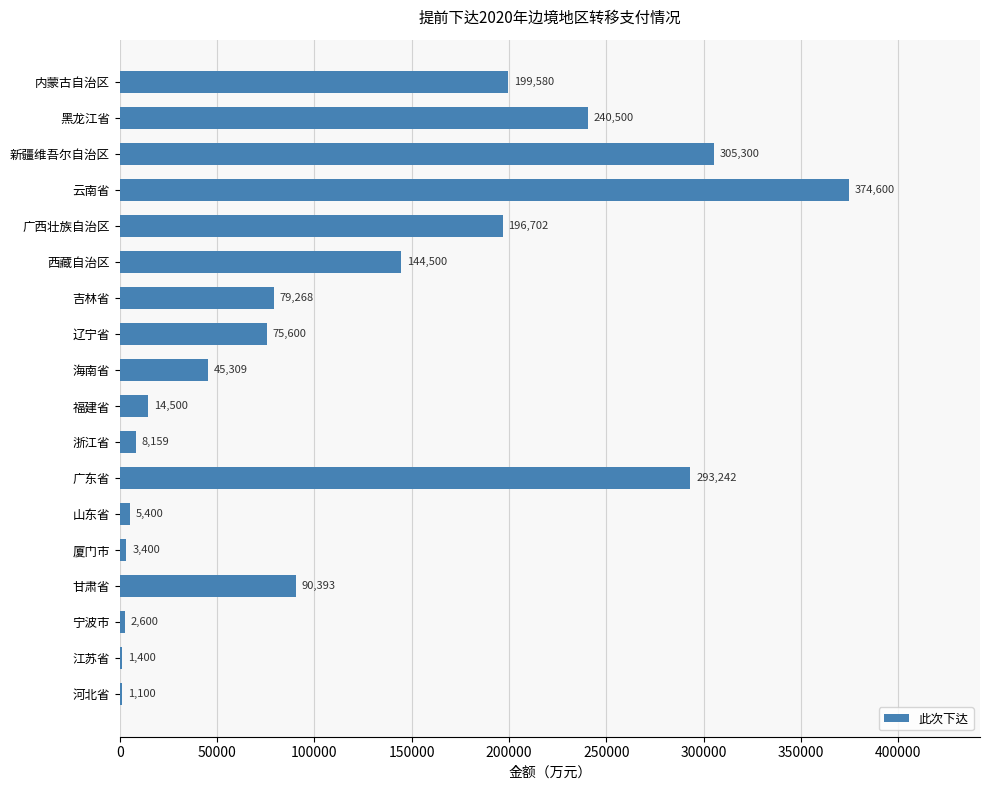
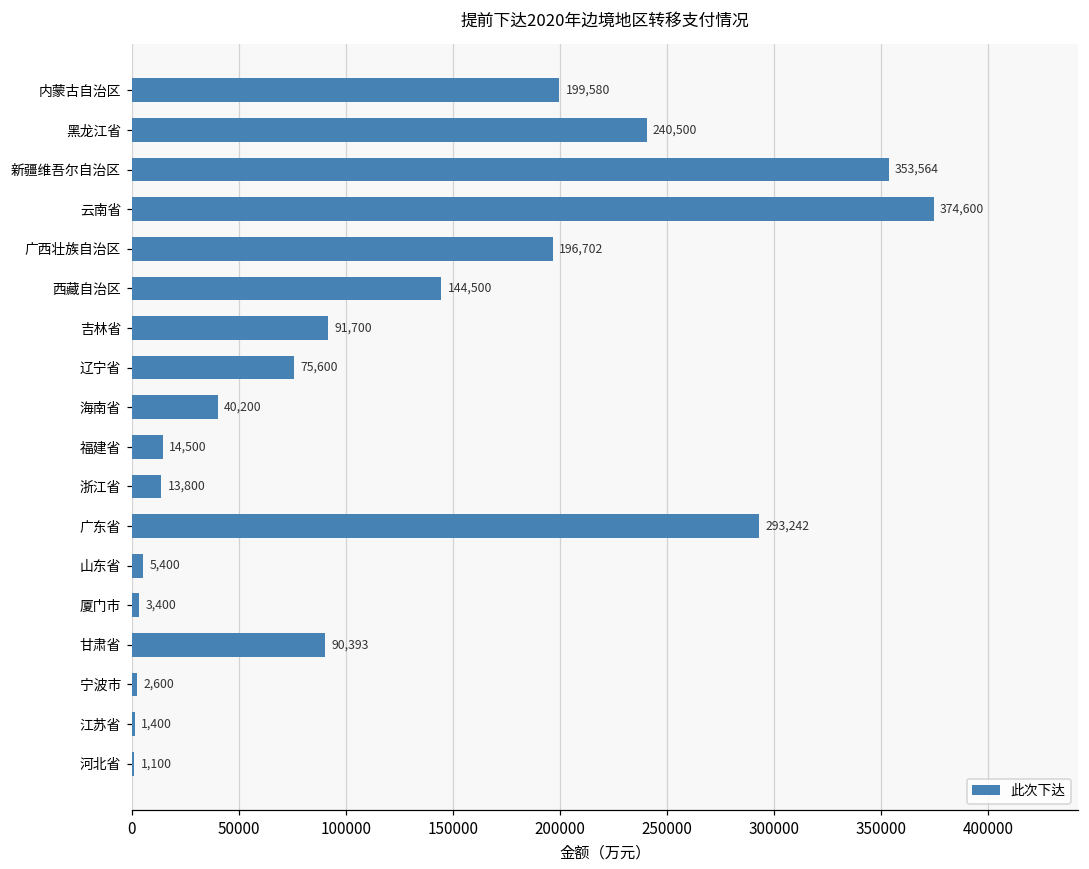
  {
    "内蒙古自治区": "199,580",
    "黑龙江省": "240,500",
-   "新疆维吾尔自治区": "305,300",
+   "新疆维吾尔自治区": "353,564",
    "云南省": "374,600",
    "广西壮族自治区": "196,702",
    "西藏自治区": "144,500",
-   "吉林省": "79,268",
+   "吉林省": "91,700",
    "辽宁省": "75,600",
-   "海南省": "45,309",
+   "海南省": "40,200",
    "福建省": "14,500",
-   "浙江省": "8,159",
+   "浙江省": "13,800",
    "广东省": "293,242",
    "山东省": "5,400",
    "厦门市": "3,400",
    "甘肃省": "90,393",
    "宁波市": "2,600",
    "江苏省": "1,400",
    "河北省": "1,100"
  }
